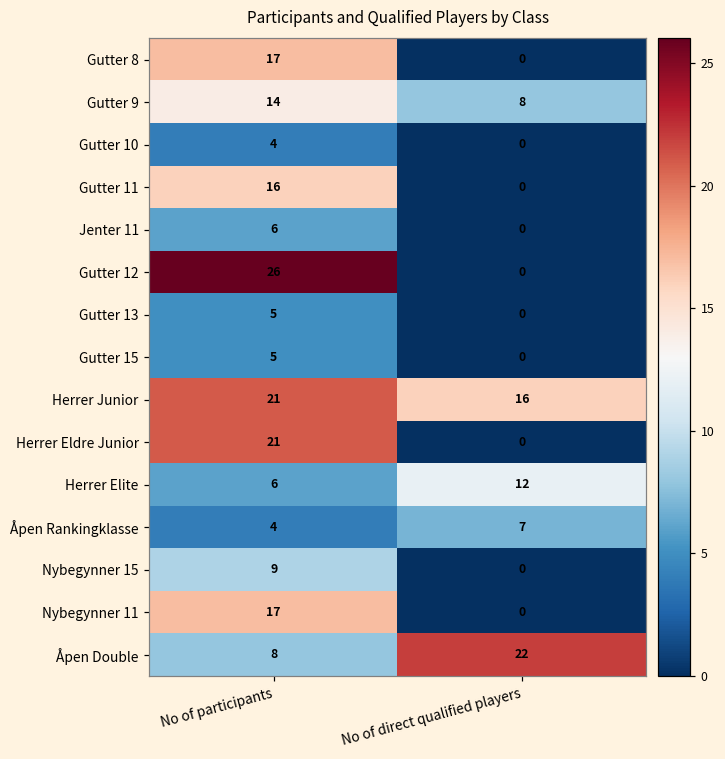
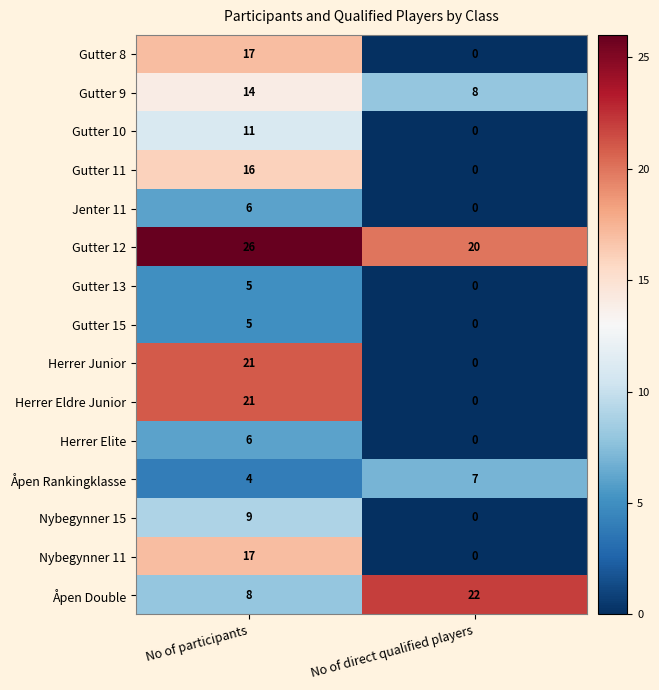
  {
    "Gutter 8": {
      "No of participants": 17,
      "No of direct qualified players": 0
    },
    "Gutter 9": {
      "No of participants": 14,
      "No of direct qualified players": 8
    },
    "Gutter 10": {
-     "No of participants": 4,
+     "No of participants": 11,
      "No of direct qualified players": 0
    },
    "Gutter 11": {
      "No of participants": 16,
      "No of direct qualified players": 0
    },
    "Jenter 11": {
      "No of participants": 6,
      "No of direct qualified players": 0
    },
    "Gutter 12": {
      "No of participants": 26,
-     "No of direct qualified players": 0
+     "No of direct qualified players": 20
    },
    "Gutter 13": {
      "No of participants": 5,
      "No of direct qualified players": 0
    },
    "Gutter 15": {
      "No of participants": 5,
      "No of direct qualified players": 0
    },
    "Herrer Junior": {
      "No of participants": 21,
-     "No of direct qualified players": 16
+     "No of direct qualified players": 0
    },
    "Herrer Eldre Junior": {
      "No of participants": 21,
      "No of direct qualified players": 0
    },
    "Herrer Elite": {
      "No of participants": 6,
-     "No of direct qualified players": 12
+     "No of direct qualified players": 0
    },
    "Åpen Rankingklasse": {
      "No of participants": 4,
      "No of direct qualified players": 7
    },
    "Nybegynner 15": {
      "No of participants": 9,
      "No of direct qualified players": 0
    },
    "Nybegynner 11": {
      "No of participants": 17,
      "No of direct qualified players": 0
    },
    "Åpen Double": {
      "No of participants": 8,
      "No of direct qualified players": 22
    }
  }
